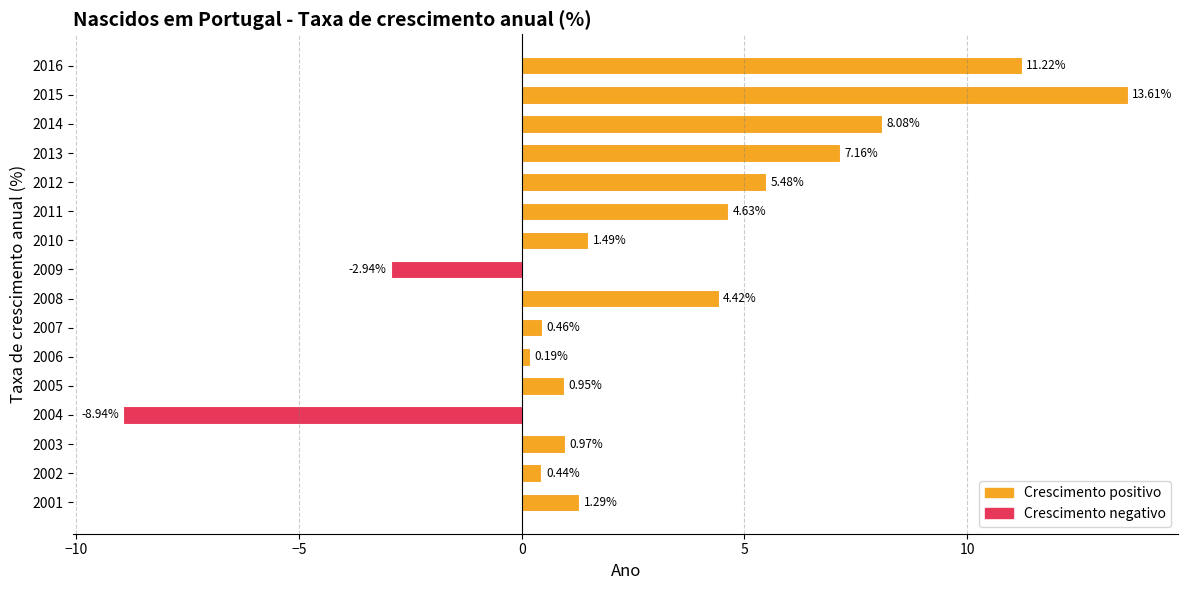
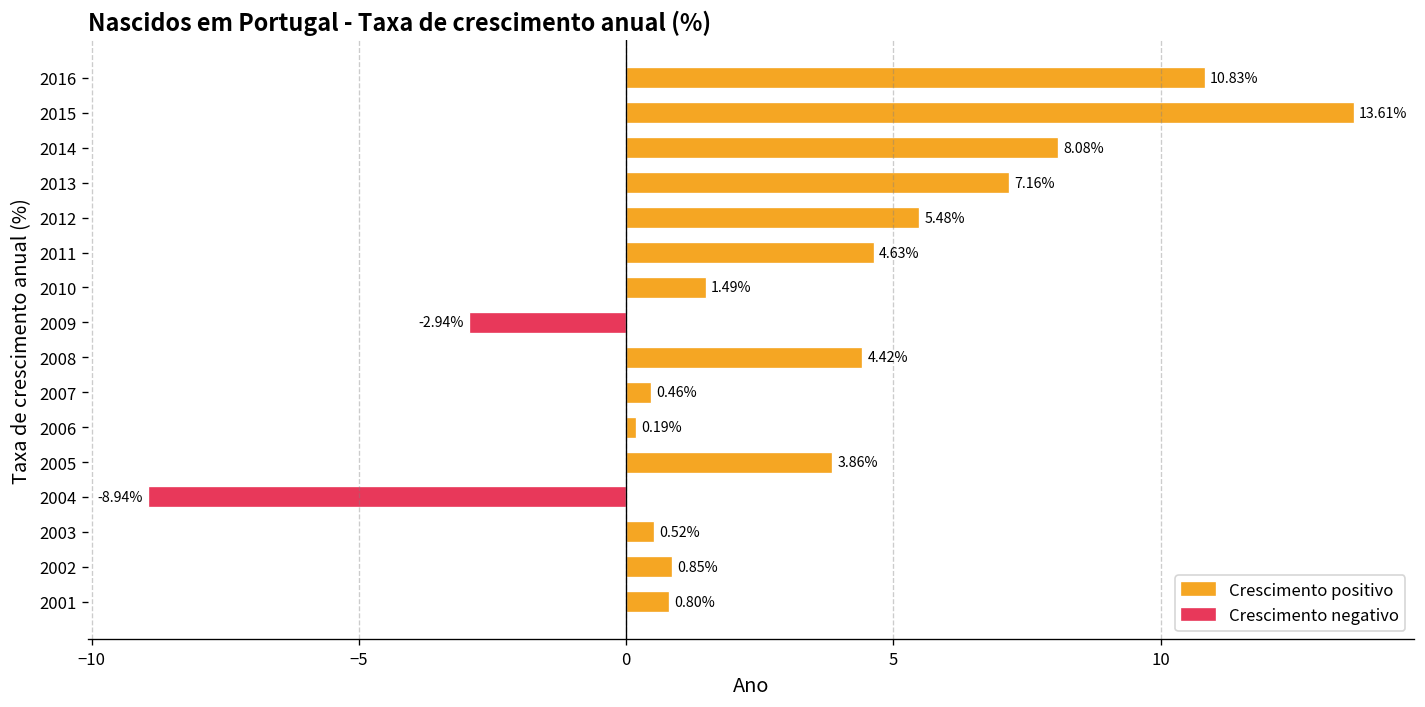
  {
-   "2016": "11.22%",
+   "2016": "10.83%",
    "2015": "13.61%",
    "2014": "8.08%",
    "2013": "7.16%",
    "2012": "5.48%",
    "2011": "4.63%",
    "2010": "1.49%",
    "2009": "-2.94%",
    "2008": "4.42%",
    "2007": "0.46%",
    "2006": "0.19%",
-   "2005": "0.95%",
+   "2005": "3.86%",
    "2004": "-8.94%",
-   "2003": "0.97%",
-   "2002": "0.44%",
-   "2001": "1.29%"
+   "2003": "0.52%",
+   "2002": "0.85%",
+   "2001": "0.80%"
  }
